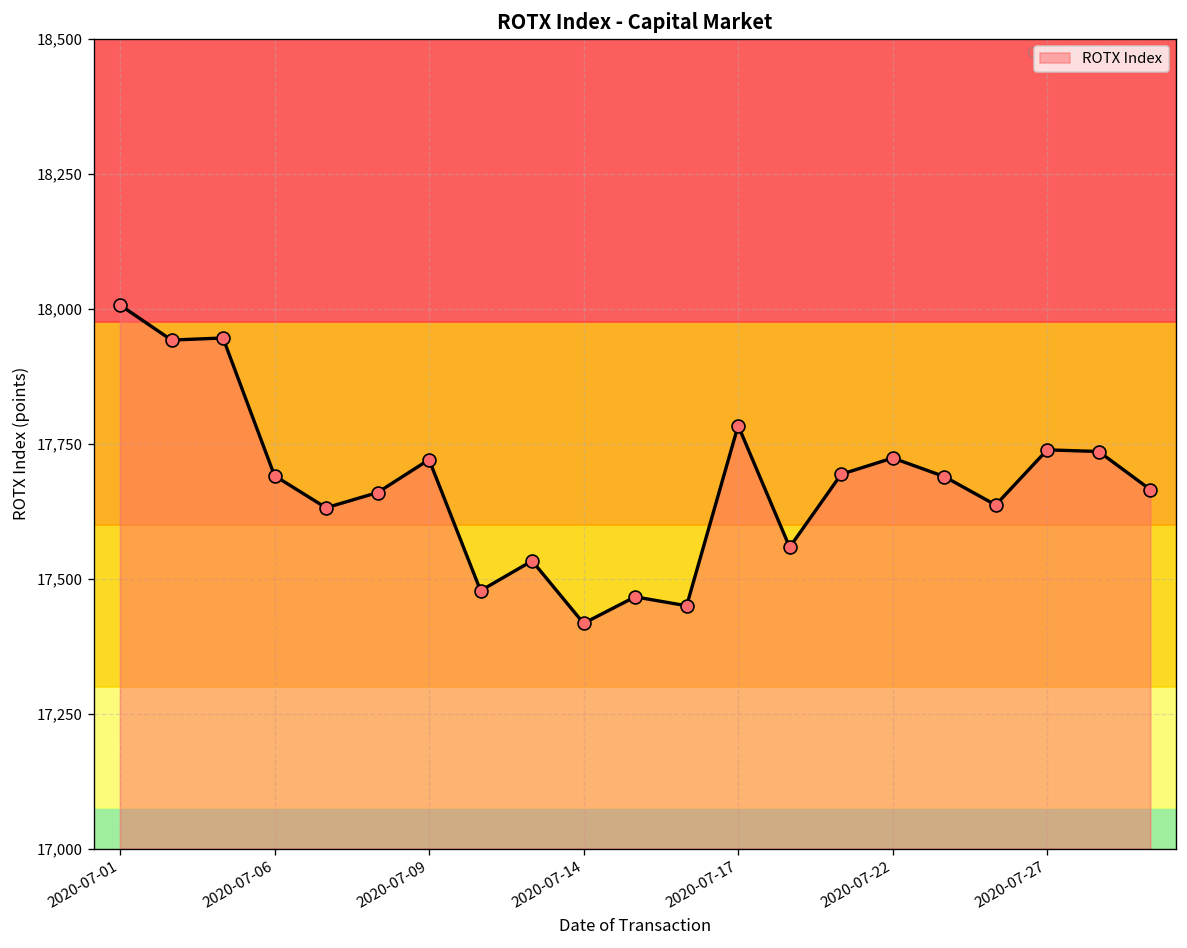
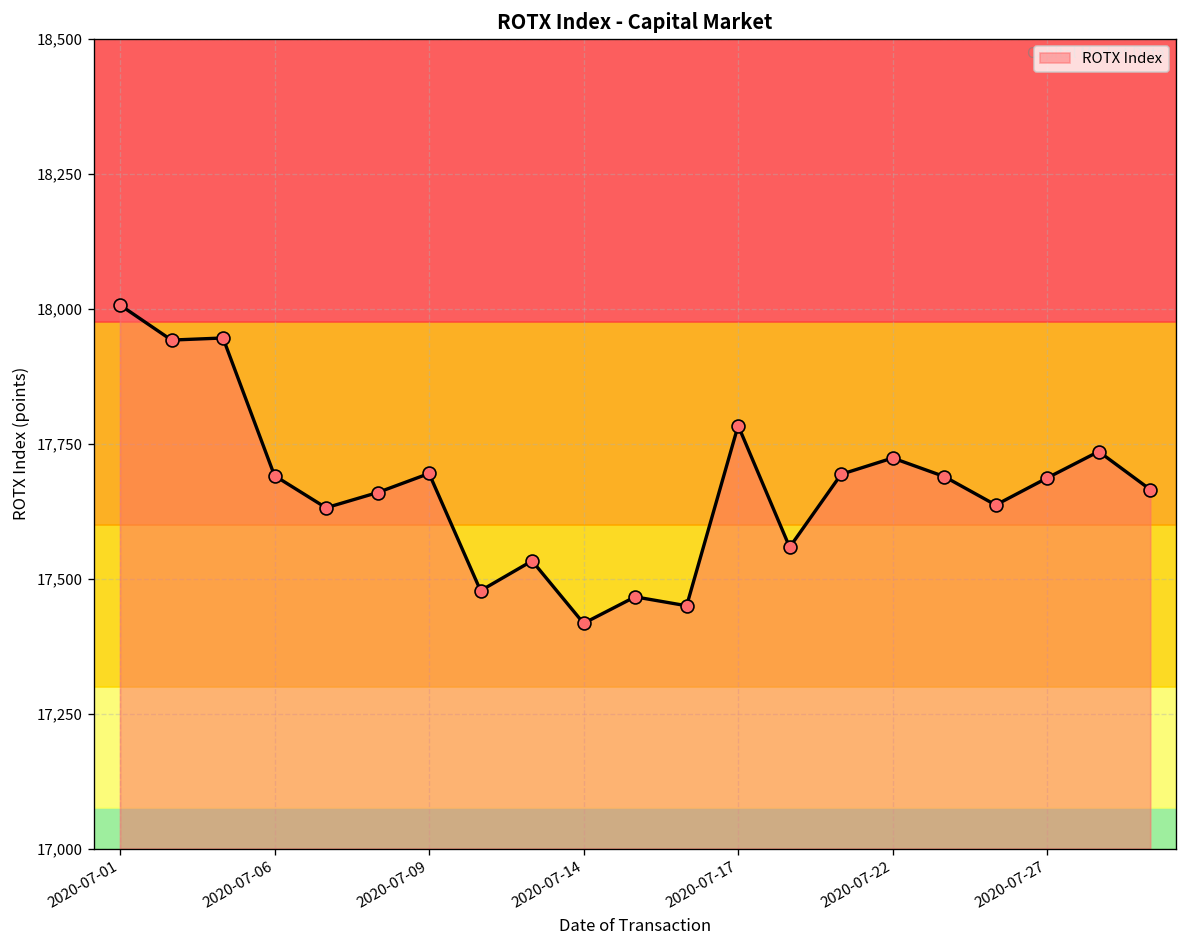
  {
    "2020-07-01": "18,010",
    "2020-07-06": "17,690",
-   "2020-07-09": "17,720",
+   "2020-07-09": "17,690",
    "2020-07-14": "17,420",
    "2020-07-17": "17,780",
    "2020-07-22": "17,720",
-   "2020-07-27": "17,740"
+   "2020-07-27": "17,690"
  }
